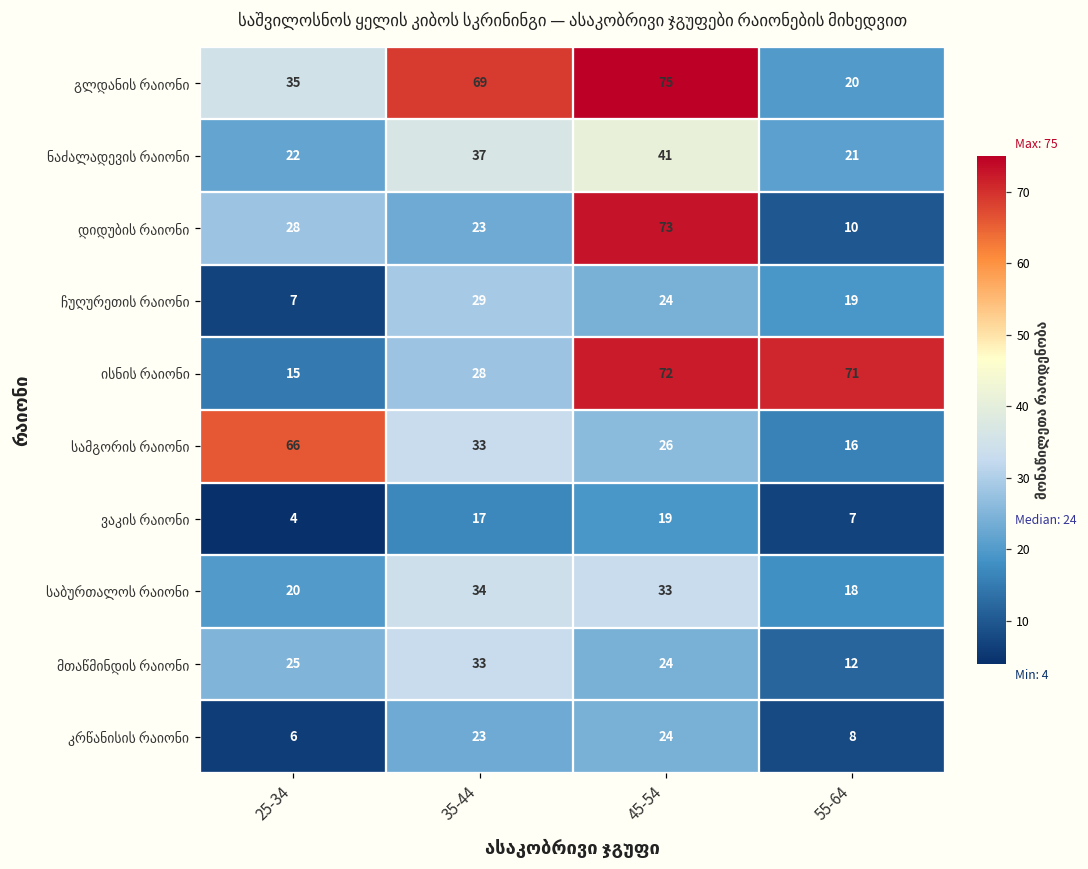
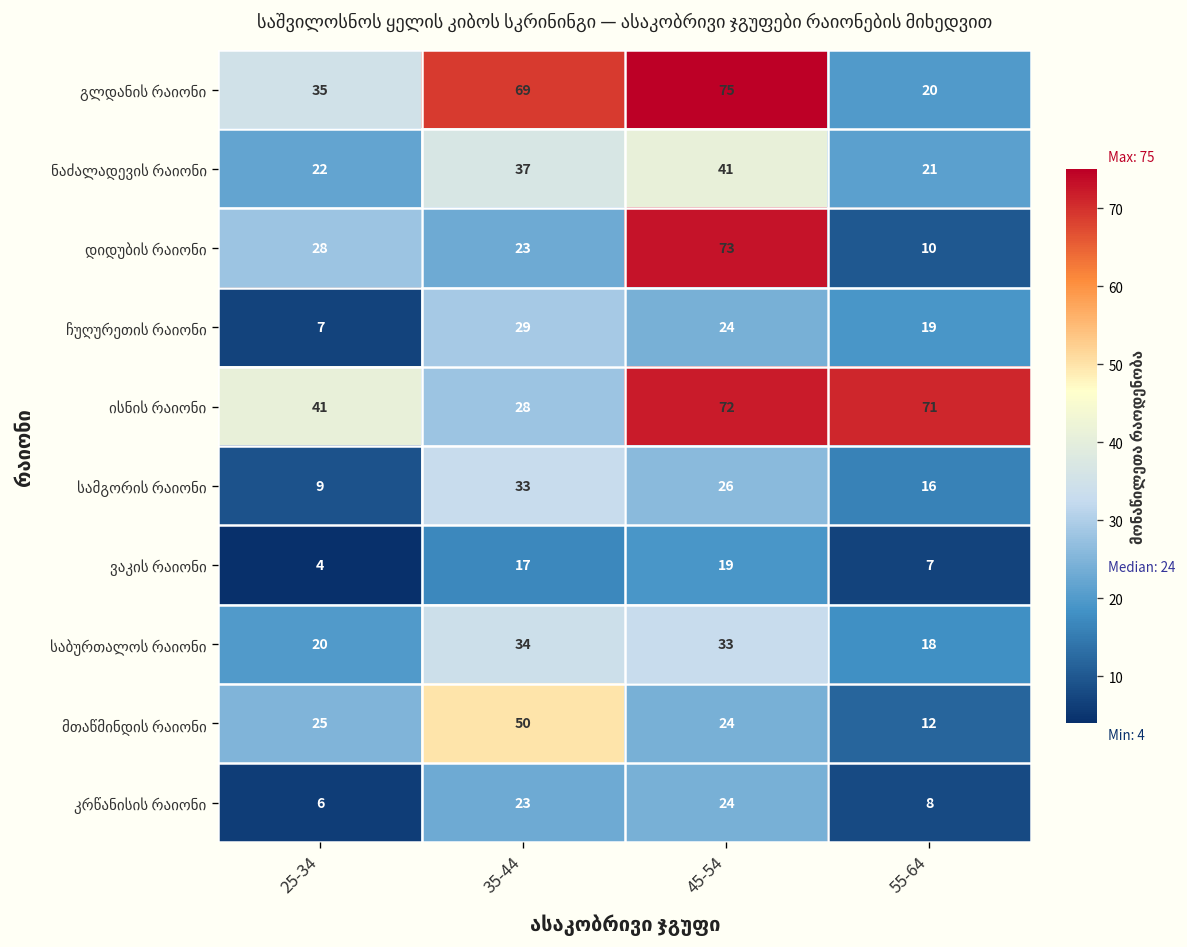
  {
    "გლდანის რაიონი": {
      "25-34": 35,
      "35-44": 69,
      "45-54": 75,
      "55-64": 20
    },
    "ნაძალადევის რაიონი": {
      "25-34": 22,
      "35-44": 37,
      "45-54": 41,
      "55-64": 21
    },
    "დიდუბის რაიონი": {
      "25-34": 28,
      "35-44": 23,
      "45-54": 73,
      "55-64": 10
    },
    "ჩუღურეთის რაიონი": {
      "25-34": 7,
      "35-44": 29,
      "45-54": 24,
      "55-64": 19
    },
    "ისნის რაიონი": {
-     "25-34": 15,
+     "25-34": 41,
      "35-44": 28,
      "45-54": 72,
      "55-64": 71
    },
    "სამგორის რაიონი": {
-     "25-34": 66,
+     "25-34": 9,
      "35-44": 33,
      "45-54": 26,
      "55-64": 16
    },
    "ვაკის რაიონი": {
      "25-34": 4,
      "35-44": 17,
      "45-54": 19,
      "55-64": 7
    },
    "საბურთალოს რაიონი": {
      "25-34": 20,
      "35-44": 34,
      "45-54": 33,
      "55-64": 18
    },
    "მთაწმინდის რაიონი": {
      "25-34": 25,
-     "35-44": 33,
+     "35-44": 50,
      "45-54": 24,
      "55-64": 12
    },
    "კრწანისის რაიონი": {
      "25-34": 6,
      "35-44": 23,
      "45-54": 24,
      "55-64": 8
    }
  }
